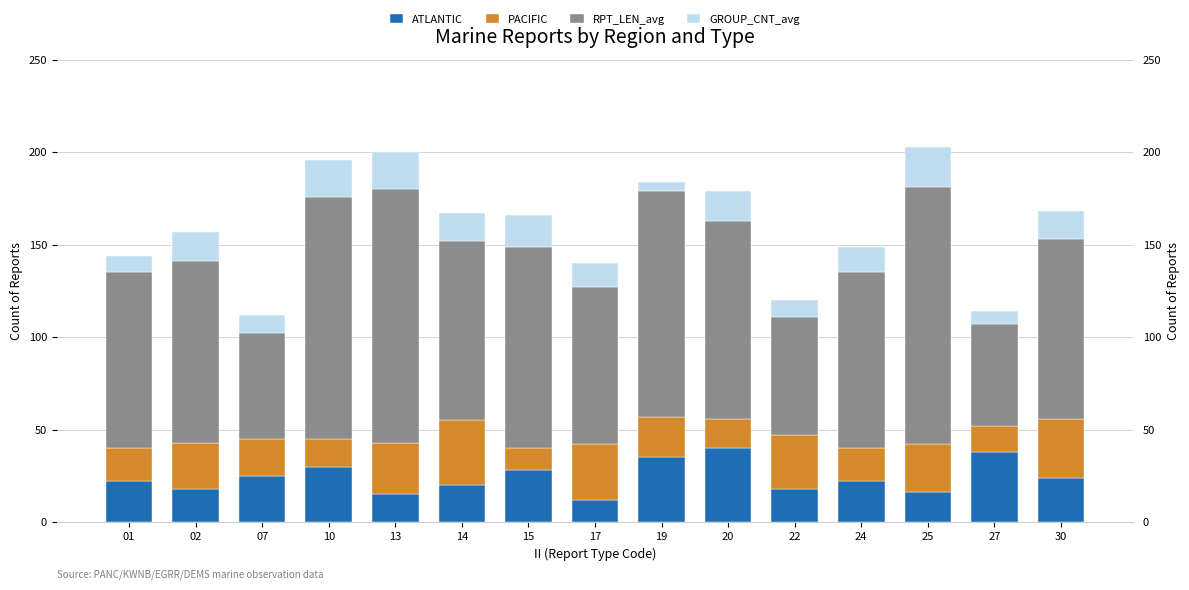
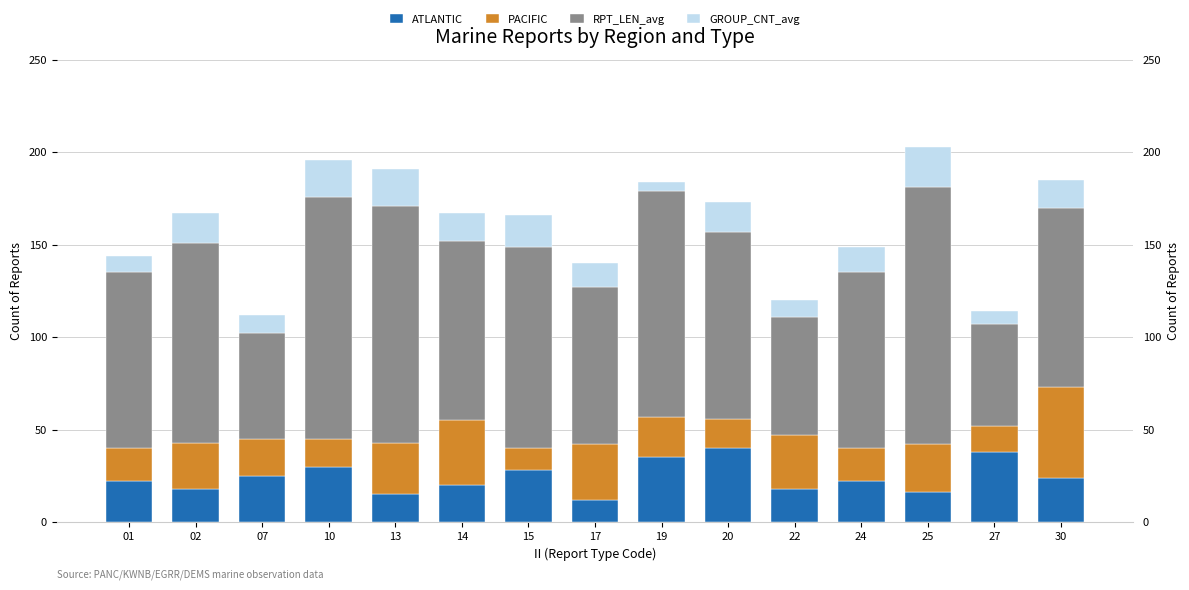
  {
    "ATLANTIC": {
      "01": 22,
      "02": 18,
      "07": 25,
      "10": 30,
      "13": 15,
      "14": 20,
      "15": 28,
      "17": 12,
      "19": 35,
      "20": 40,
      "22": 18,
      "24": 22,
      "25": 16,
      "27": 38,
      "30": 24
    },
    "PACIFIC": {
      "01": 18,
      "02": 25,
      "07": 20,
      "10": 15,
      "13": 28,
      "14": 35,
      "15": 12,
      "17": 30,
      "19": 22,
      "20": 16,
      "22": 29,
      "24": 18,
      "25": 26,
      "27": 14,
-     "30": 32
+     "30": 49
    },
    "RPT_LEN_avg": {
      "01": 95,
-     "02": 98,
+     "02": 108,
      "07": 57,
      "10": 131,
-     "13": 137,
+     "13": 128,
      "14": 97,
      "15": 109,
      "17": 85,
      "19": 122,
-     "20": 107,
+     "20": 101,
      "22": 64,
      "24": 95,
      "25": 139,
      "27": 55,
      "30": 97
    },
    "GROUP_CNT_avg": {
      "01": 9,
      "02": 16,
      "07": 10,
      "10": 20,
      "13": 20,
      "14": 15,
      "15": 17,
      "17": 13,
      "19": 5,
      "20": 16,
      "22": 9,
      "24": 14,
      "25": 22,
      "27": 7,
      "30": 15
    }
  }
